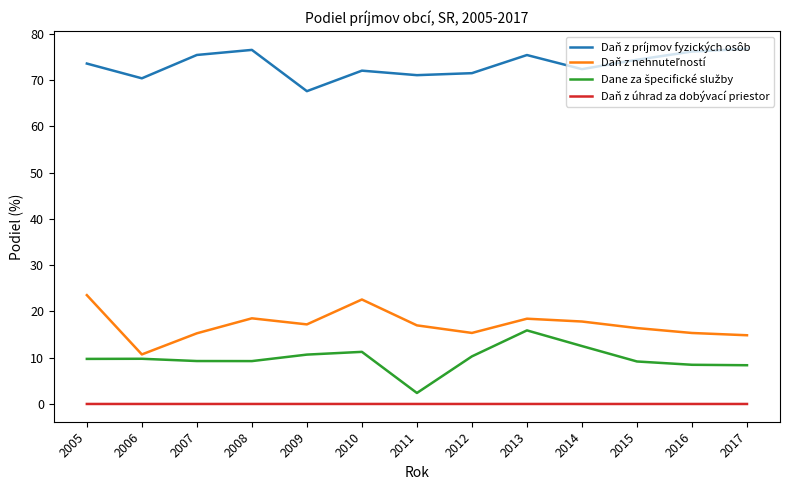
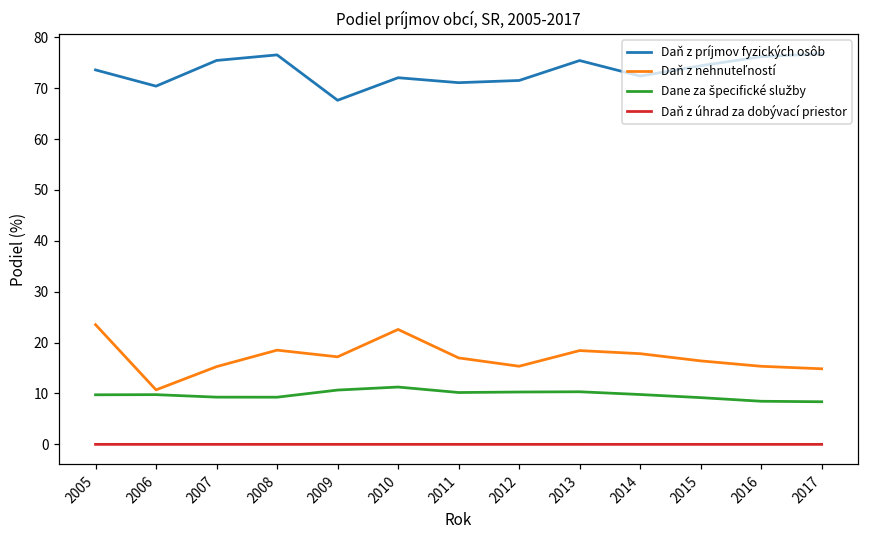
  {
    "Daň z príjmov fyzických osôb": {
      "2005": 74,
      "2006": 70,
      "2007": 75,
      "2008": 77,
      "2009": 68,
      "2010": 72,
      "2011": 71,
      "2012": 72,
      "2013": 75
    },
    "Daň z nehnuteľností": {
      "2005": 24,
      "2006": 11,
      "2007": 15,
      "2008": 19,
      "2009": 17,
      "2010": 23,
      "2011": 17,
      "2012": 15,
      "2013": 18,
      "2014": 18,
      "2015": 16,
      "2016": 15,
      "2017": 15
    },
    "Dane za špecifické služby": {
      "2005": 10,
      "2006": 10,
      "2007": 9,
      "2008": 9,
      "2009": 11,
      "2010": 11,
-     "2011": 2,
+     "2011": 10,
      "2012": 10,
-     "2013": 16,
-     "2014": 13,
+     "2013": 10,
+     "2014": 10,
      "2015": 9,
      "2016": 8,
      "2017": 8
    },
    "Daň z úhrad za dobývací priestor": {
      "2005": 0,
      "2006": 0,
      "2007": 0,
      "2008": 0,
      "2009": 0,
      "2010": 0,
      "2011": 0,
      "2012": 0,
      "2013": 0,
      "2014": 0,
      "2015": 0,
      "2016": 0,
      "2017": 0
    }
  }
